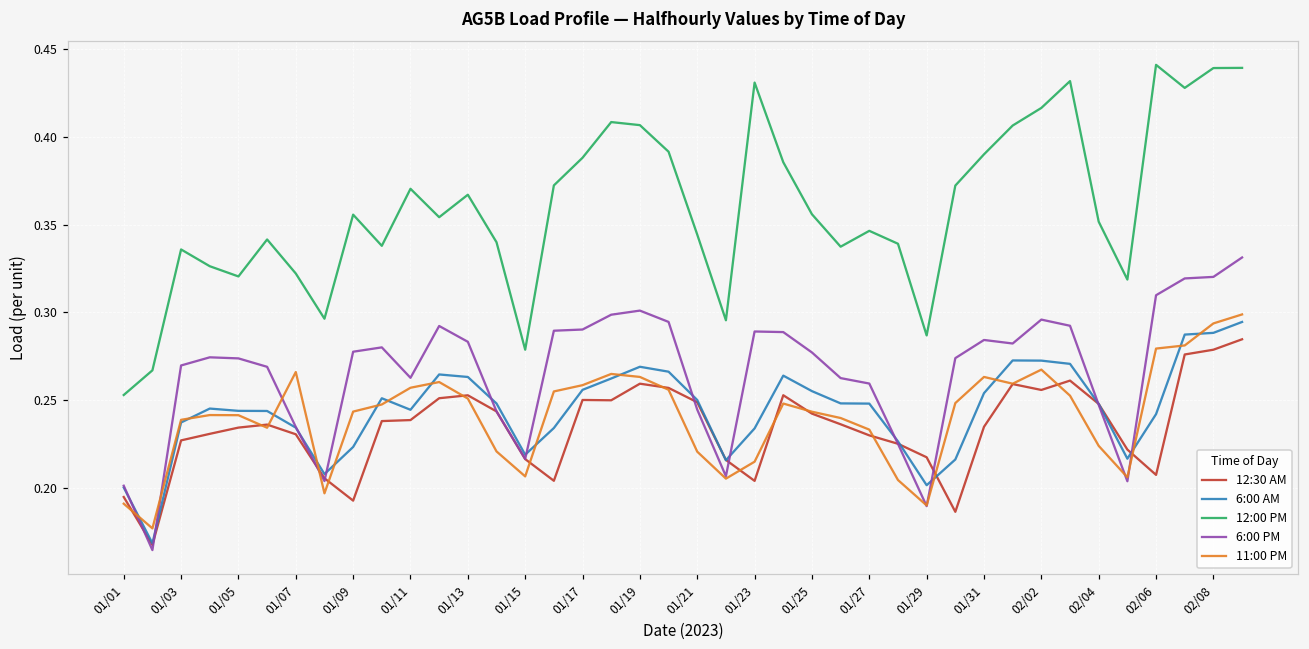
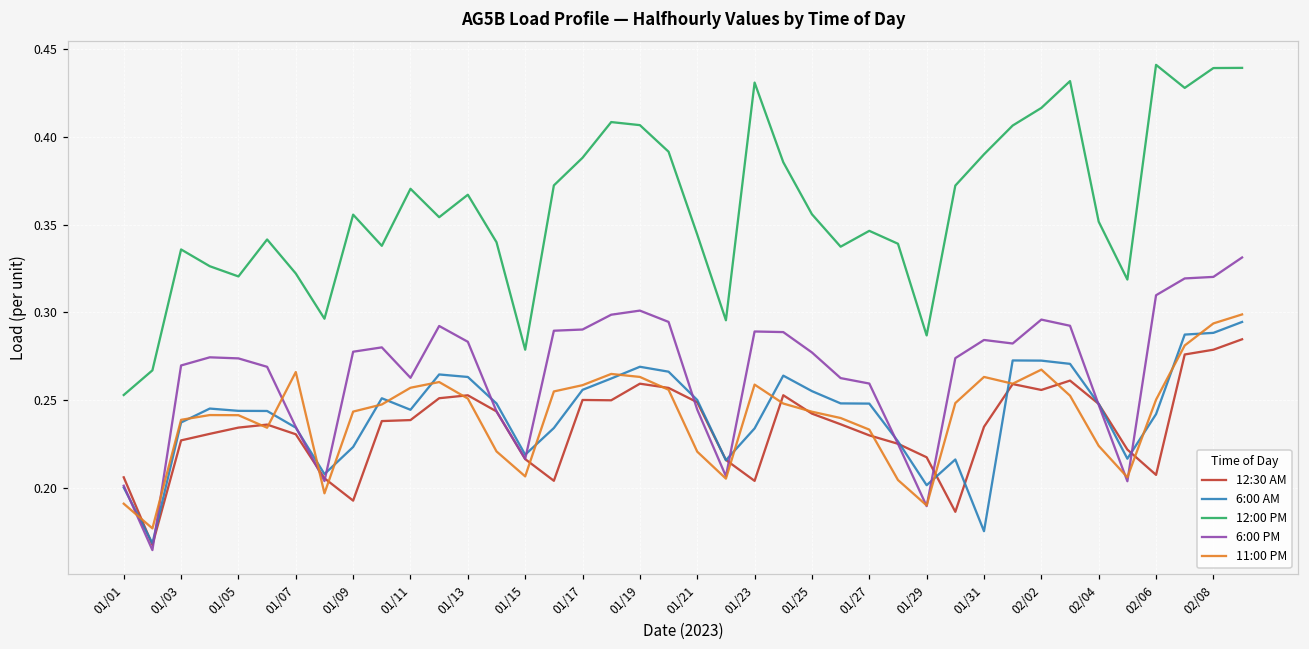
  {
    "12:30 AM": {
-     "01/01": 0.195,
+     "01/01": 0.206,
      "01/03": 0.227,
      "01/05": 0.235,
      "01/07": 0.231,
      "01/09": 0.193,
      "01/11": 0.239,
      "01/13": 0.253,
      "01/17": 0.250,
      "01/19": 0.260,
      "01/23": 0.204,
      "01/27": 0.230,
      "01/29": 0.218,
      "01/31": 0.235,
      "02/02": 0.256,
      "02/06": 0.208,
      "02/08": 0.279
    },
    "6:00 AM": {
      "01/05": 0.244,
      "01/09": 0.224,
      "01/11": 0.245,
      "01/13": 0.263,
      "01/15": 0.219,
      "01/17": 0.256,
      "01/19": 0.269,
      "01/23": 0.234,
      "01/25": 0.255,
      "01/27": 0.248,
      "01/29": 0.202,
-     "01/31": 0.254,
+     "01/31": 0.176,
      "02/02": 0.273,
      "02/06": 0.242,
      "02/08": 0.288
    },
    "12:00 PM": {
      "01/01": 0.253,
      "01/03": 0.336,
      "01/05": 0.320,
      "01/07": 0.322,
      "01/09": 0.356,
      "01/11": 0.370,
      "01/13": 0.367,
      "01/15": 0.279,
      "01/17": 0.388,
      "01/19": 0.406,
      "01/21": 0.344,
      "01/23": 0.431,
      "01/25": 0.356,
      "01/27": 0.346,
      "01/29": 0.287,
      "01/31": 0.390,
      "02/02": 0.416,
      "02/04": 0.352,
      "02/06": 0.441,
      "02/08": 0.439
    },
    "6:00 PM": {
      "01/03": 0.270,
      "01/05": 0.274,
      "01/09": 0.278,
      "01/11": 0.263,
      "01/13": 0.283,
      "01/17": 0.290,
      "01/19": 0.301,
      "01/21": 0.245,
      "01/23": 0.289,
      "01/25": 0.277,
      "01/27": 0.260,
      "01/31": 0.284,
      "02/02": 0.296,
      "02/06": 0.310,
      "02/08": 0.320
    },
    "11:00 PM": {
      "01/01": 0.191,
      "01/05": 0.242,
      "01/07": 0.266,
      "01/09": 0.244,
      "01/11": 0.257,
      "01/13": 0.251,
      "01/15": 0.207,
      "01/17": 0.259,
      "01/19": 0.263,
      "01/21": 0.221,
-     "01/23": 0.215,
+     "01/23": 0.259,
      "01/27": 0.233,
      "01/31": 0.263,
      "02/02": 0.268,
      "02/04": 0.224,
-     "02/06": 0.279,
+     "02/06": 0.250,
      "02/08": 0.294
    }
  }
